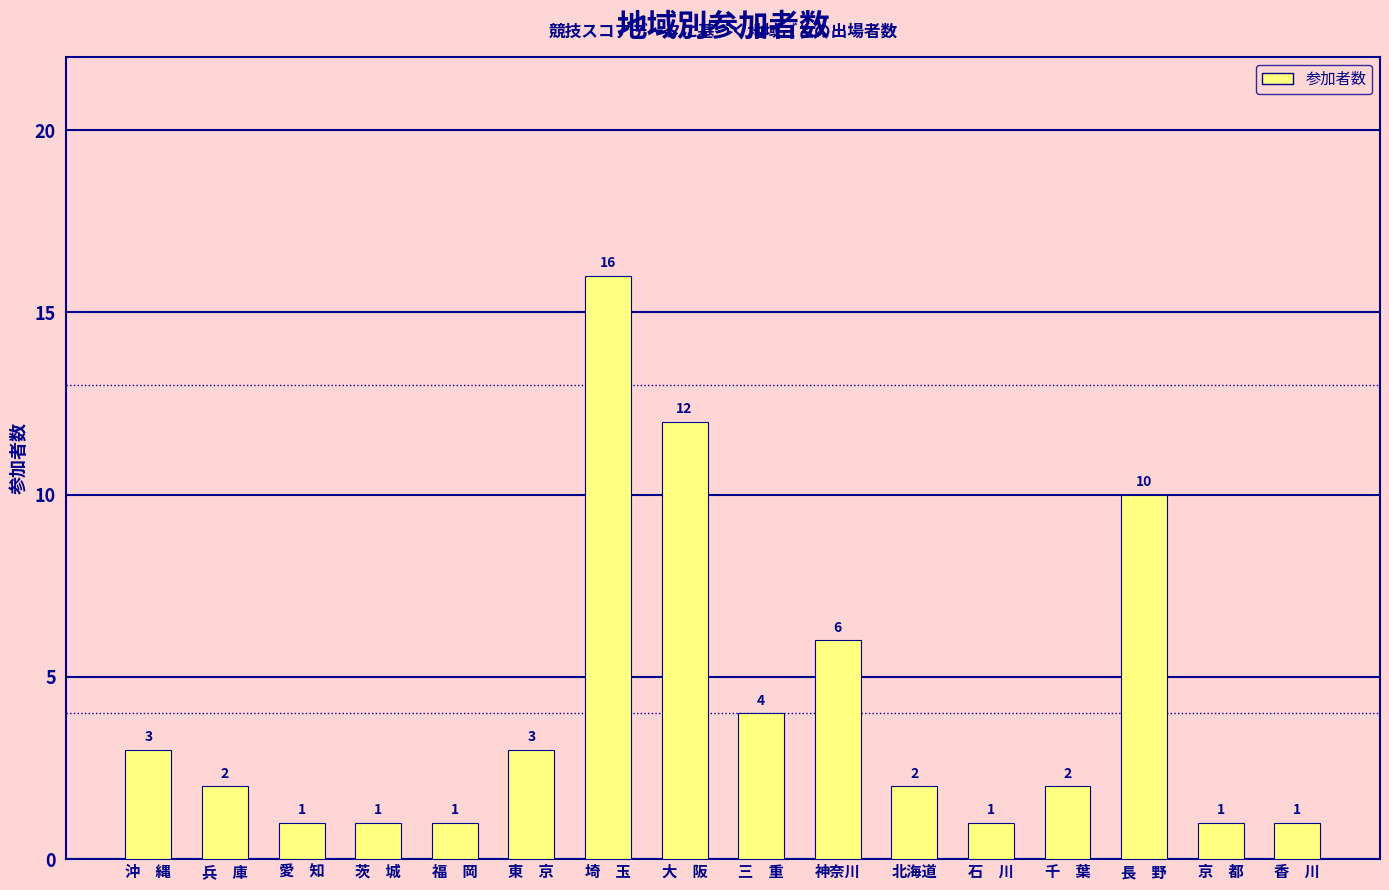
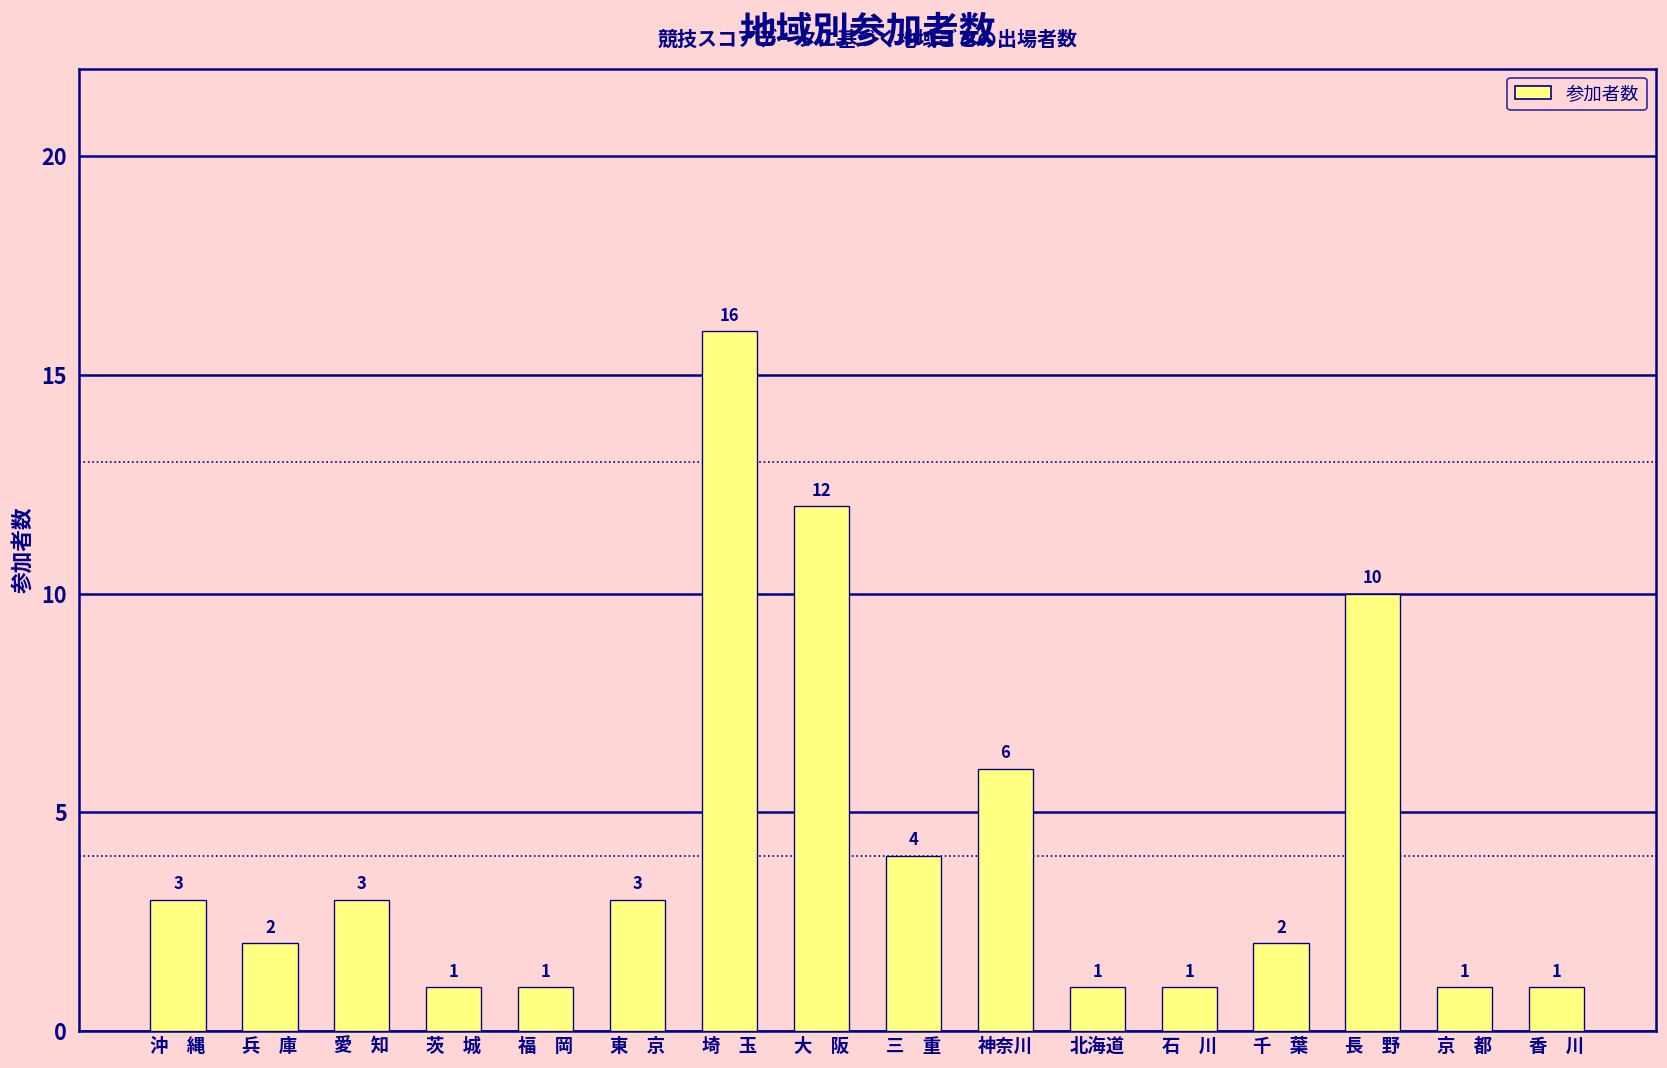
  {
    "沖 縄": 3,
    "兵 庫": 2,
-   "愛 知": 1,
+   "愛 知": 3,
    "茨 城": 1,
    "福 岡": 1,
    "東 京": 3,
    "埼 玉": 16,
    "大 阪": 12,
    "三 重": 4,
    "神奈川": 6,
-   "北海道": 2,
+   "北海道": 1,
    "石 川": 1,
    "千 葉": 2,
    "長 野": 10,
    "京 都": 1,
    "香 川": 1
  }
